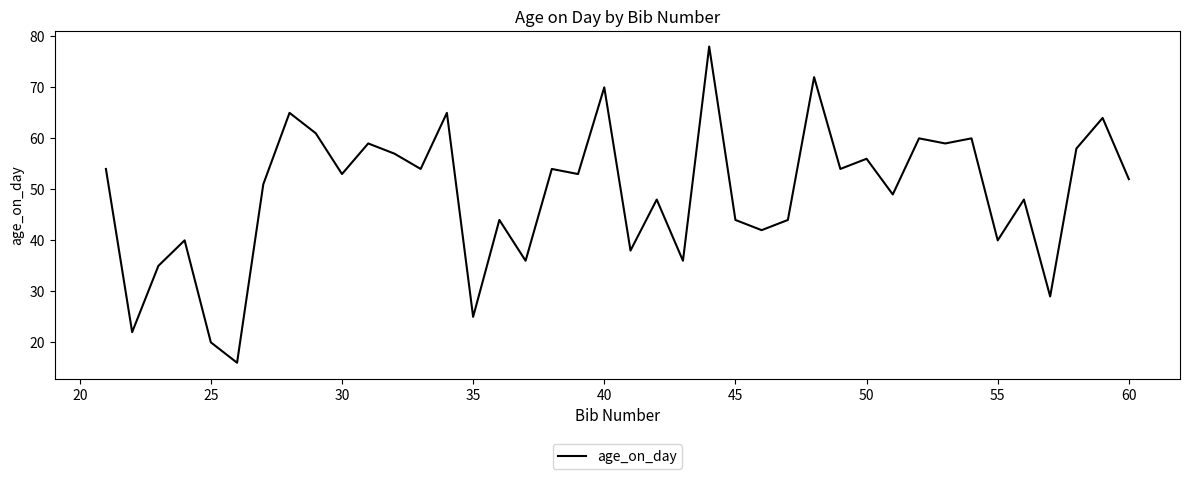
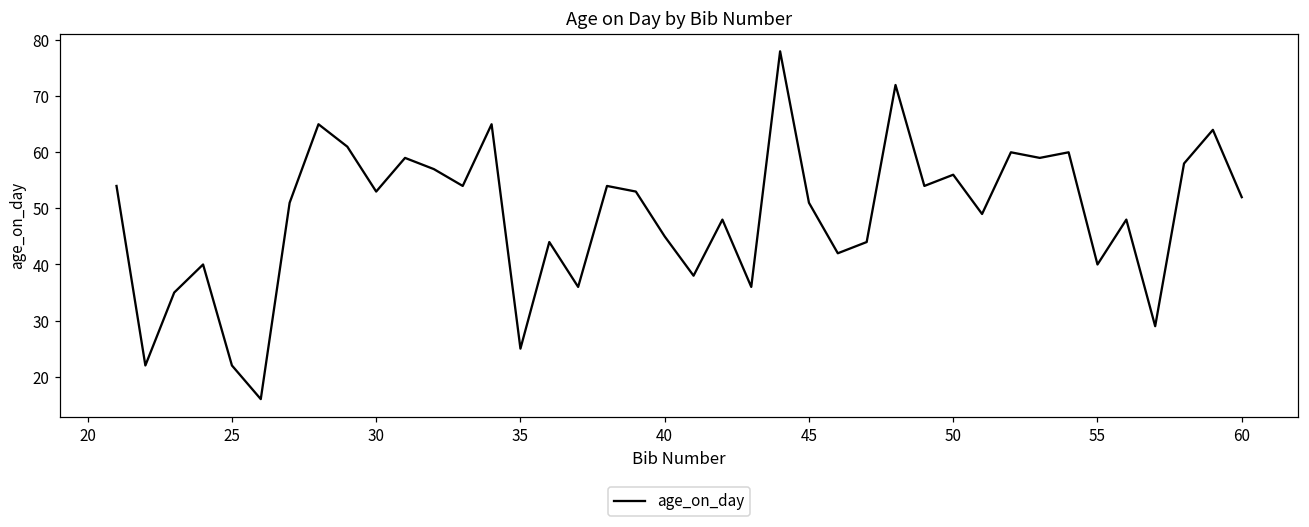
  {
-   "25": 20,
+   "25": 22,
    "30": 53,
    "35": 25,
-   "40": 70,
-   "45": 44,
+   "40": 45,
+   "45": 51,
    "50": 56,
    "55": 40,
    "60": 52
  }
